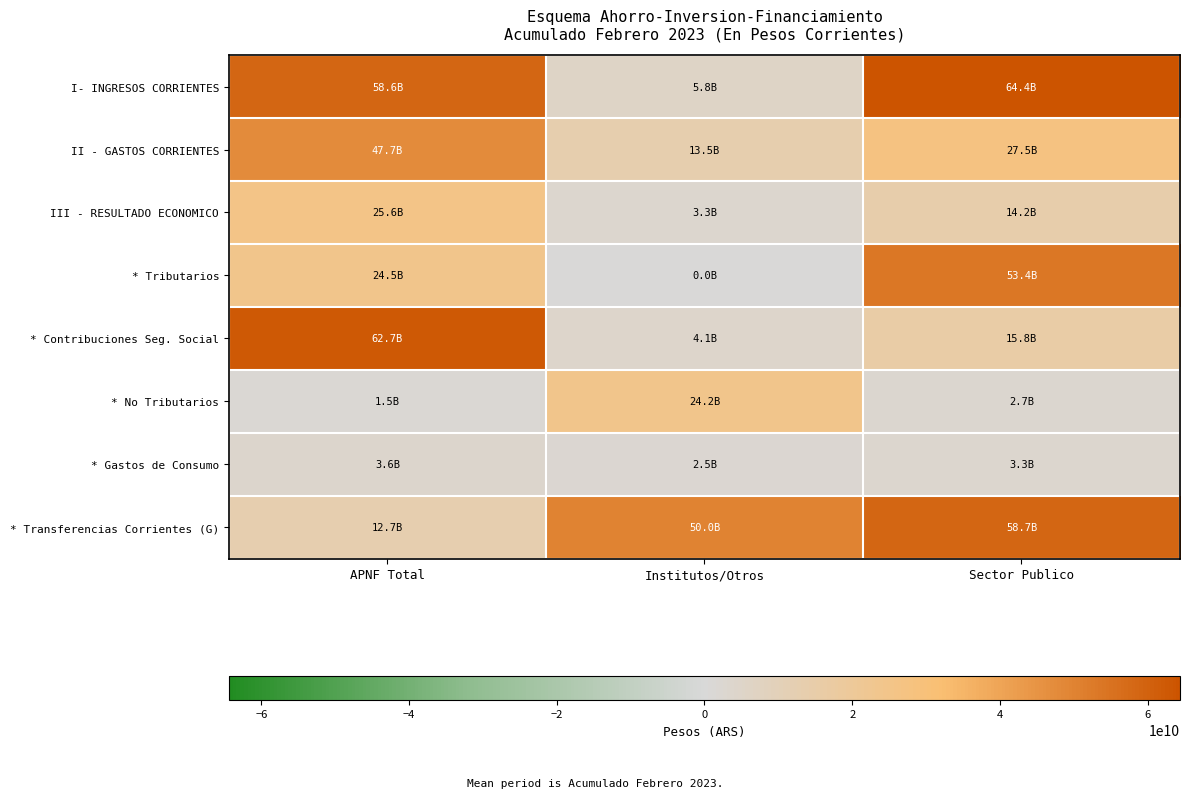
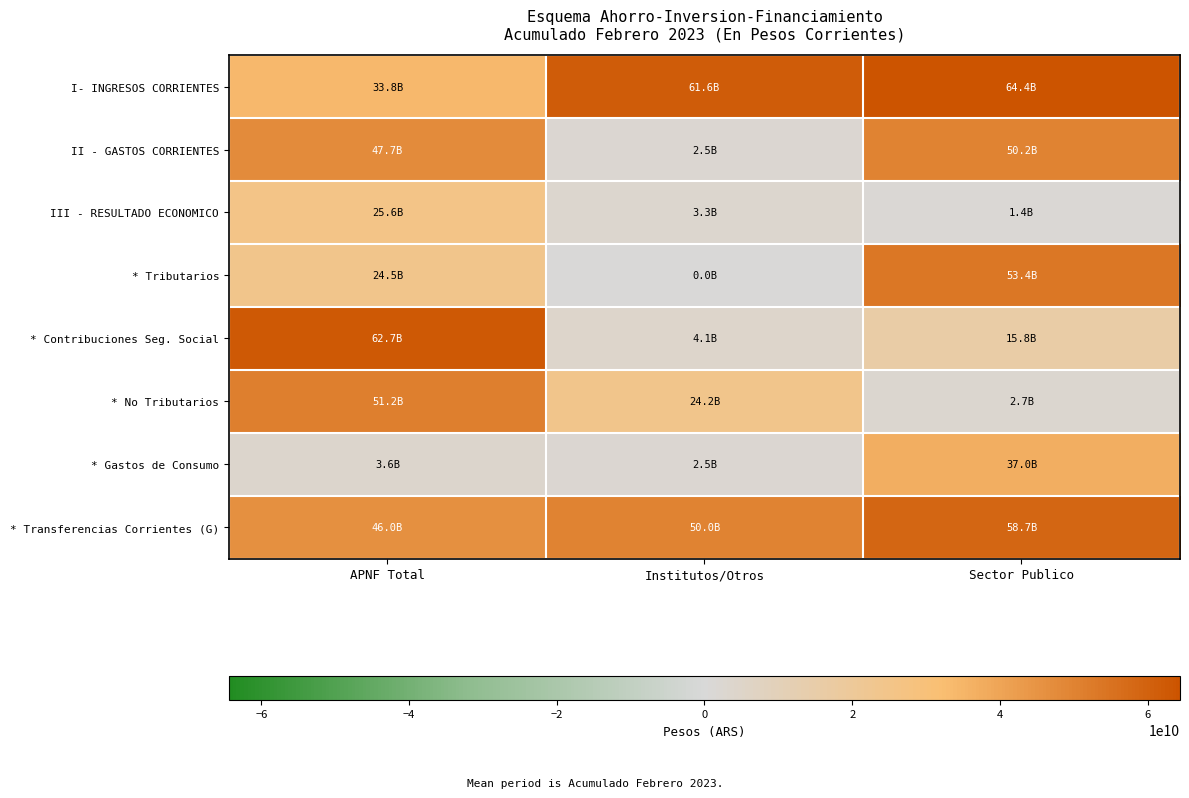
  {
    "I- INGRESOS CORRIENTES": {
-     "APNF Total": "58.6B",
-     "Institutos/Otros": "5.8B",
+     "APNF Total": "33.8B",
+     "Institutos/Otros": "61.6B",
      "Sector Publico": "64.4B"
    },
    "II - GASTOS CORRIENTES": {
      "APNF Total": "47.7B",
-     "Institutos/Otros": "13.5B",
-     "Sector Publico": "27.5B"
+     "Institutos/Otros": "2.5B",
+     "Sector Publico": "50.2B"
    },
    "III - RESULTADO ECONOMICO": {
      "APNF Total": "25.6B",
      "Institutos/Otros": "3.3B",
-     "Sector Publico": "14.2B"
+     "Sector Publico": "1.4B"
    },
    "* Tributarios": {
      "APNF Total": "24.5B",
      "Institutos/Otros": "0.0B",
      "Sector Publico": "53.4B"
    },
    "* Contribuciones Seg. Social": {
      "APNF Total": "62.7B",
      "Institutos/Otros": "4.1B",
      "Sector Publico": "15.8B"
    },
    "* No Tributarios": {
-     "APNF Total": "1.5B",
+     "APNF Total": "51.2B",
      "Institutos/Otros": "24.2B",
      "Sector Publico": "2.7B"
    },
    "* Gastos de Consumo": {
      "APNF Total": "3.6B",
      "Institutos/Otros": "2.5B",
-     "Sector Publico": "3.3B"
+     "Sector Publico": "37.0B"
    },
    "* Transferencias Corrientes (G)": {
-     "APNF Total": "12.7B",
+     "APNF Total": "46.0B",
      "Institutos/Otros": "50.0B",
      "Sector Publico": "58.7B"
    }
  }
